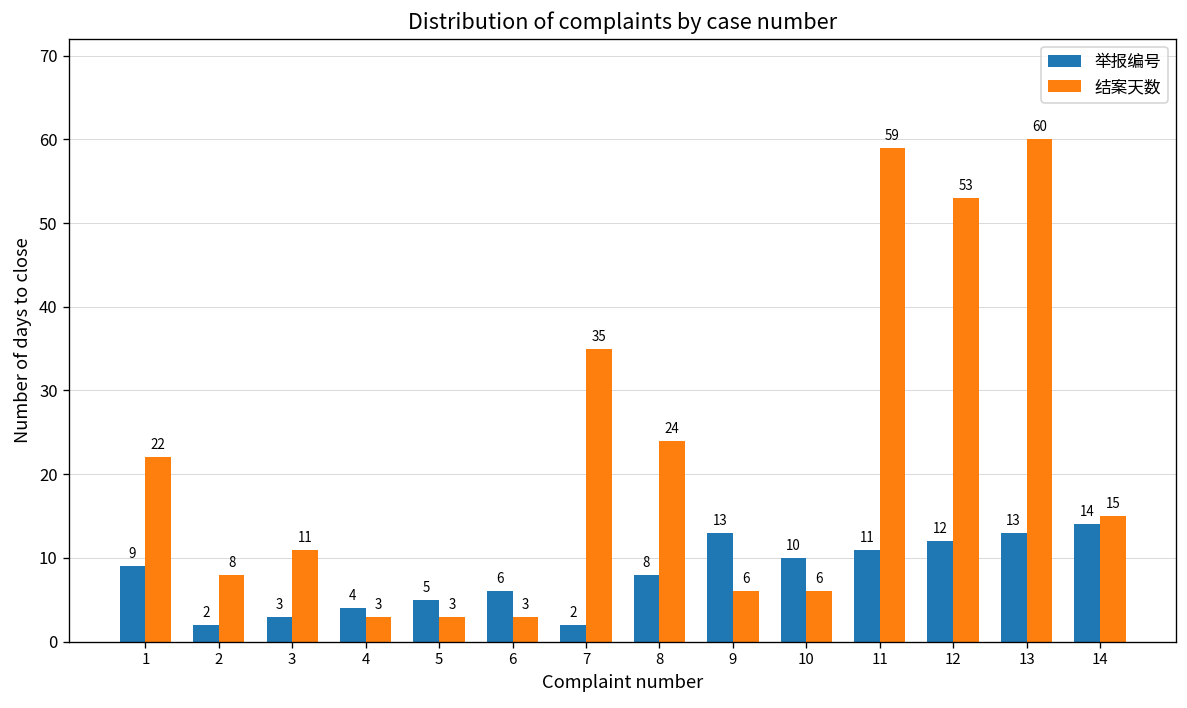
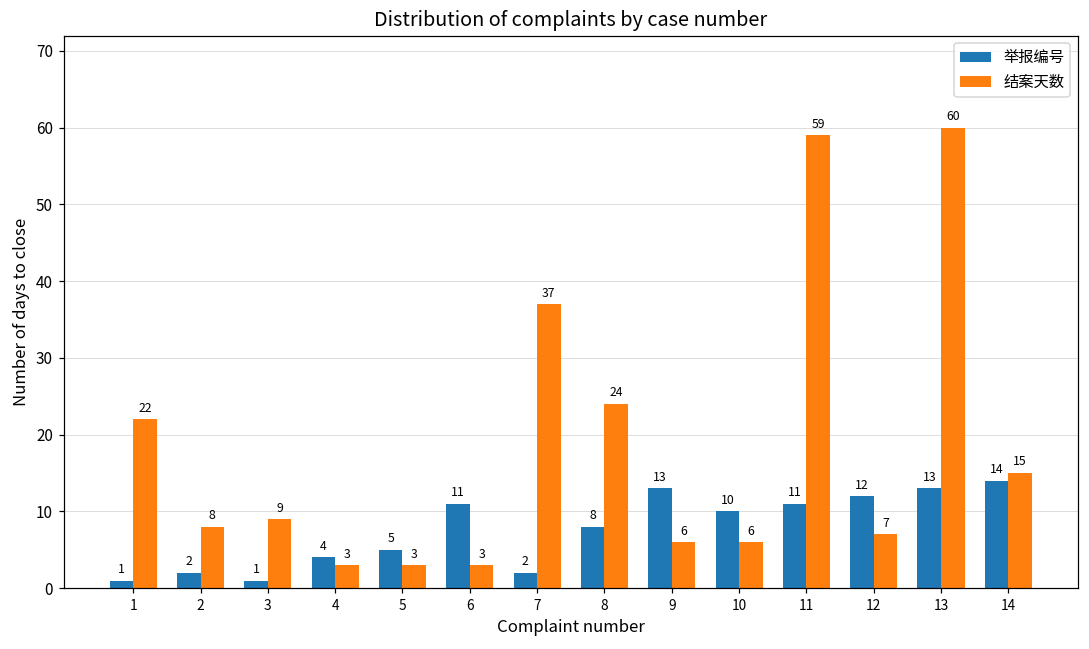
  {
    "举报编号": {
-     "1": 9,
+     "1": 1,
      "2": 2,
-     "3": 3,
+     "3": 1,
      "4": 4,
      "5": 5,
-     "6": 6,
+     "6": 11,
      "7": 2,
      "8": 8,
      "9": 13,
      "10": 10,
      "11": 11,
      "12": 12,
      "13": 13,
      "14": 14
    },
    "结案天数": {
      "1": 22,
      "2": 8,
-     "3": 11,
+     "3": 9,
      "4": 3,
      "5": 3,
      "6": 3,
-     "7": 35,
+     "7": 37,
      "8": 24,
      "9": 6,
      "10": 6,
      "11": 59,
-     "12": 53,
+     "12": 7,
      "13": 60,
      "14": 15
    }
  }
